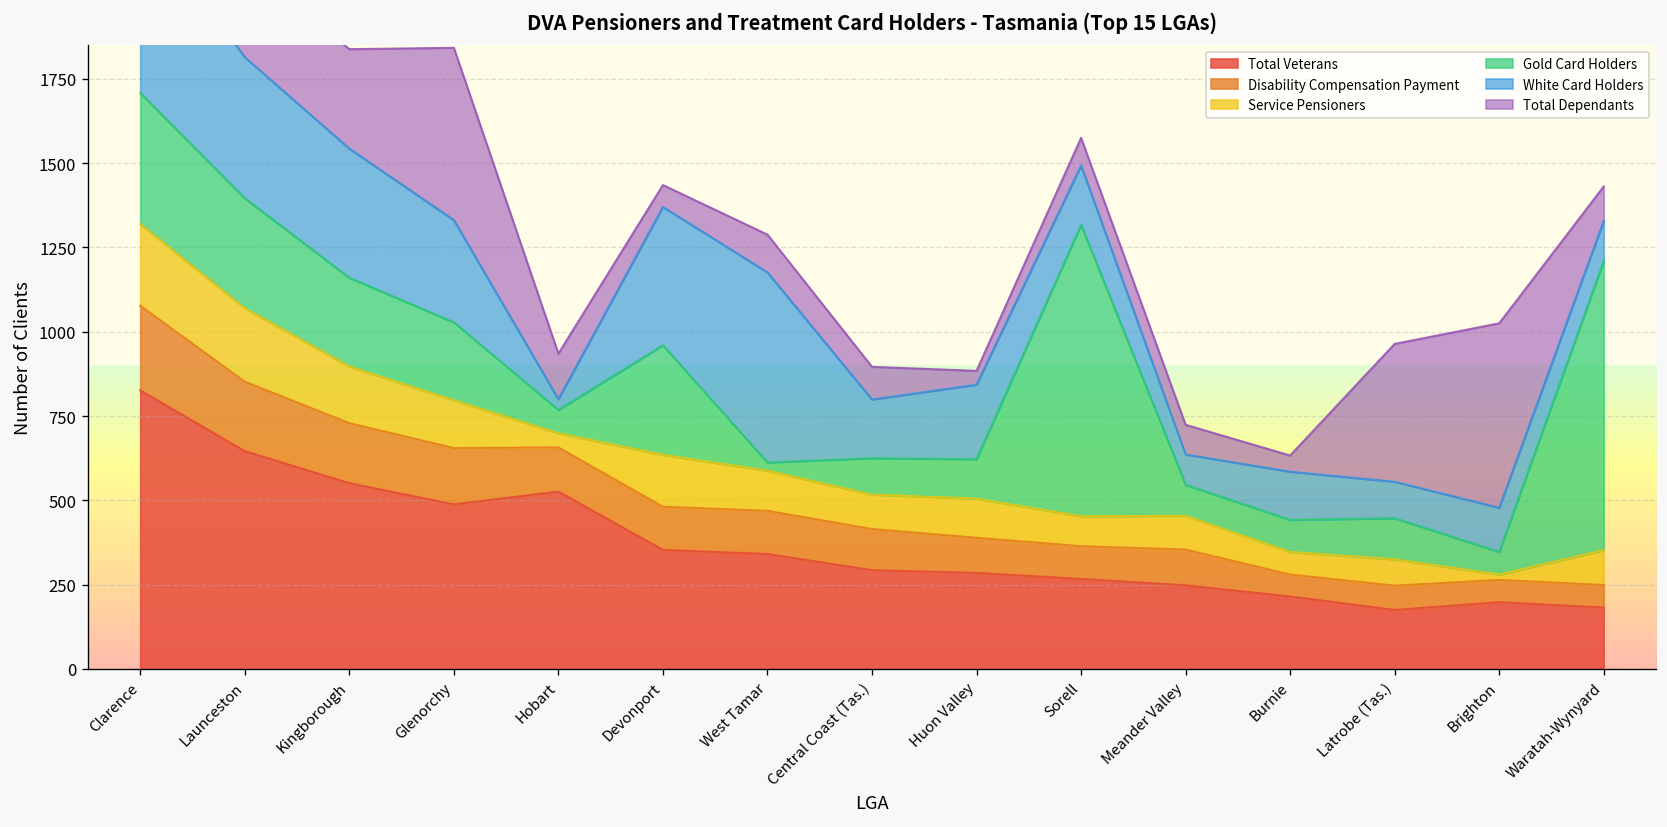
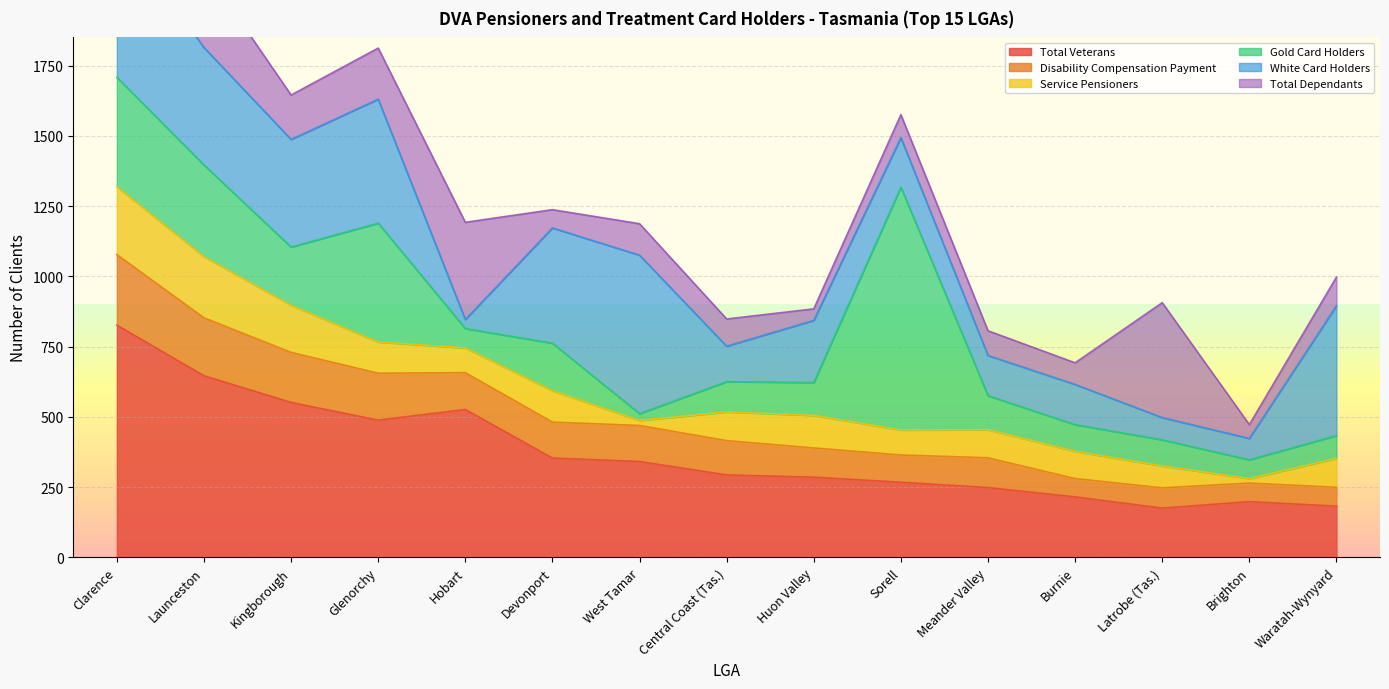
  {
    "Service Pensioners": {
      "Clarence": 240,
      "Launceston": 220,
      "Kingborough": 170,
-     "Glenorchy": 140,
-     "Hobart": 40,
-     "Devonport": 150,
-     "West Tamar": 120,
+     "Glenorchy": 110,
+     "Hobart": 90,
+     "Devonport": 110,
+     "West Tamar": 20,
      "Central Coast (Tas.)": 100,
      "Huon Valley": 120,
      "Sorell": 90,
      "Meander Valley": 100,
-     "Burnie": 70,
+     "Burnie": 100,
      "Latrobe (Tas.)": 80,
      "Brighton": 20,
      "Waratah-Wynyard": 100
    },
    "Gold Card Holders": {
      "Clarence": 390,
      "Launceston": 330,
-     "Kingborough": 260,
-     "Glenorchy": 230,
+     "Kingborough": 210,
+     "Glenorchy": 420,
      "Hobart": 70,
-     "Devonport": 330,
+     "Devonport": 170,
      "West Tamar": 20,
      "Central Coast (Tas.)": 110,
      "Huon Valley": 120,
      "Sorell": 860,
-     "Meander Valley": 90,
+     "Meander Valley": 120,
      "Burnie": 100,
-     "Latrobe (Tas.)": 120,
+     "Latrobe (Tas.)": 90,
      "Brighton": 70,
-     "Waratah-Wynyard": 860
+     "Waratah-Wynyard": 80
    },
    "White Card Holders": {
      "Launceston": 420,
      "Kingborough": 380,
-     "Glenorchy": 300,
+     "Glenorchy": 440,
      "Hobart": 30,
      "Devonport": 410,
      "West Tamar": 560,
-     "Central Coast (Tas.)": 170,
+     "Central Coast (Tas.)": 130,
      "Huon Valley": 220,
      "Sorell": 180,
-     "Meander Valley": 90,
+     "Meander Valley": 140,
      "Burnie": 140,
-     "Latrobe (Tas.)": 110,
-     "Brighton": 130,
-     "Waratah-Wynyard": 120
+     "Latrobe (Tas.)": 80,
+     "Brighton": 80,
+     "Waratah-Wynyard": 460
    },
    "Total Dependants": {
-     "Kingborough": 300,
-     "Glenorchy": 510,
-     "Hobart": 140,
+     "Kingborough": 160,
+     "Glenorchy": 180,
+     "Hobart": 350,
      "Devonport": 70,
      "West Tamar": 110,
      "Central Coast (Tas.)": 100,
      "Huon Valley": 40,
      "Sorell": 80,
      "Meander Valley": 90,
-     "Burnie": 50,
+     "Burnie": 80,
      "Latrobe (Tas.)": 410,
-     "Brighton": 550,
+     "Brighton": 50,
      "Waratah-Wynyard": 100
    }
  }
